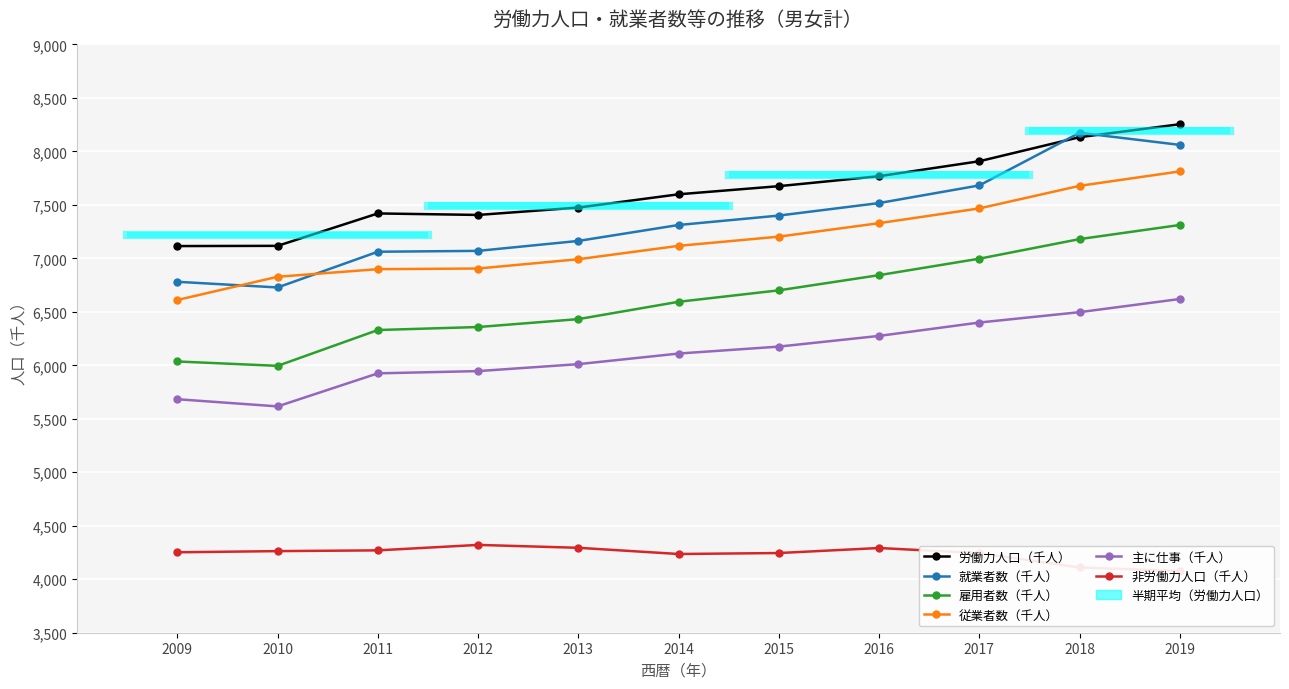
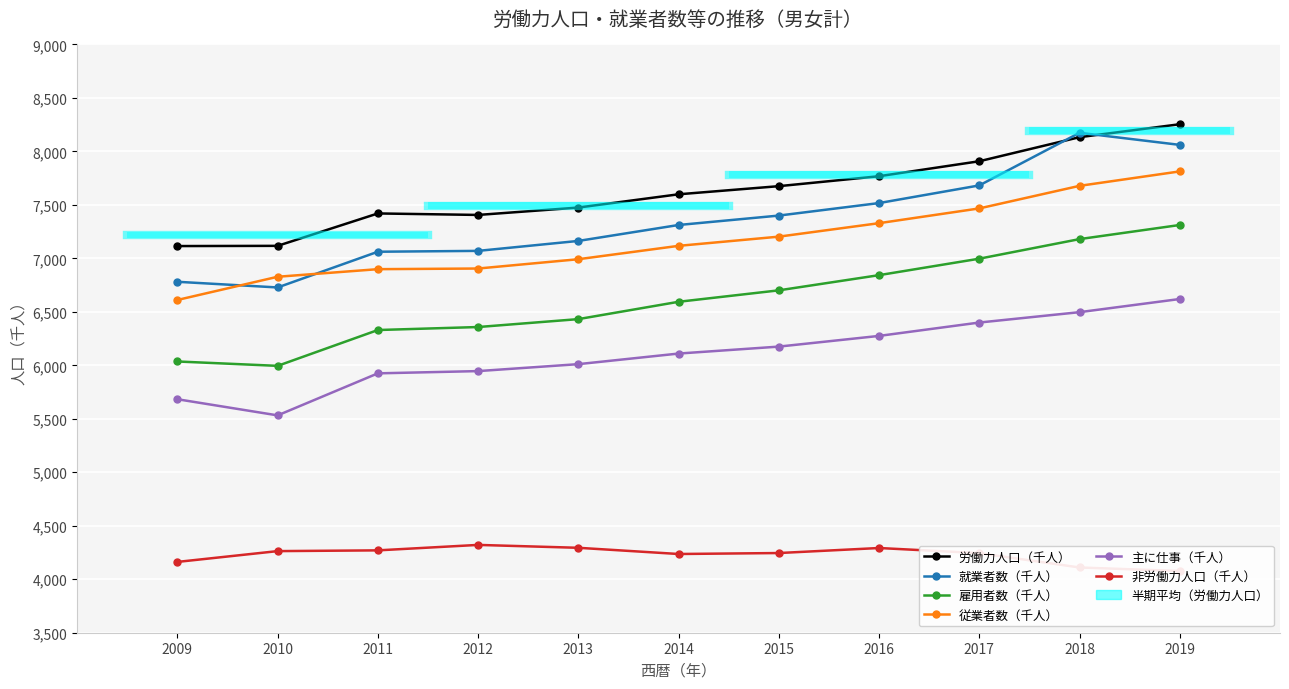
  {
    "労働力人口（千人）": {
      "2009": "7,120",
      "2010": "7,120",
      "2011": "7,420",
      "2012": "7,410",
      "2013": "7,480",
      "2014": "7,600",
      "2015": "7,680",
      "2016": "7,770",
      "2017": "7,910",
      "2018": "8,130",
      "2019": "8,250"
    },
    "就業者数（千人）": {
      "2009": "6,780",
      "2010": "6,730",
      "2011": "7,060",
      "2012": "7,070",
      "2013": "7,160",
      "2014": "7,310",
      "2015": "7,400",
      "2016": "7,520",
      "2017": "7,680",
      "2018": "8,170",
      "2019": "8,060"
    },
    "雇用者数（千人）": {
      "2009": "6,040",
      "2010": "6,000",
      "2011": "6,330",
      "2012": "6,360",
      "2013": "6,430",
      "2014": "6,590",
      "2015": "6,700",
      "2016": "6,840",
      "2017": "7,000",
      "2018": "7,180",
      "2019": "7,310"
    },
    "従業者数（千人）": {
      "2009": "6,610",
      "2010": "6,830",
      "2011": "6,900",
      "2012": "6,910",
      "2013": "6,990",
      "2014": "7,120",
      "2015": "7,200",
      "2016": "7,330",
      "2017": "7,470",
      "2018": "7,680",
      "2019": "7,810"
    },
    "主に仕事（千人）": {
      "2009": "5,680",
-     "2010": "5,620",
+     "2010": "5,530",
      "2011": "5,930",
      "2012": "5,950",
      "2013": "6,010",
      "2014": "6,110",
      "2015": "6,180",
      "2016": "6,280",
      "2017": "6,400",
      "2018": "6,500",
      "2019": "6,620"
    },
    "非労働力人口（千人）": {
-     "2009": "4,250",
+     "2009": "4,160",
      "2010": "4,260",
      "2011": "4,270",
      "2012": "4,320",
      "2013": "4,290",
      "2014": "4,240",
      "2015": "4,250",
      "2016": "4,290"
    }
  }
